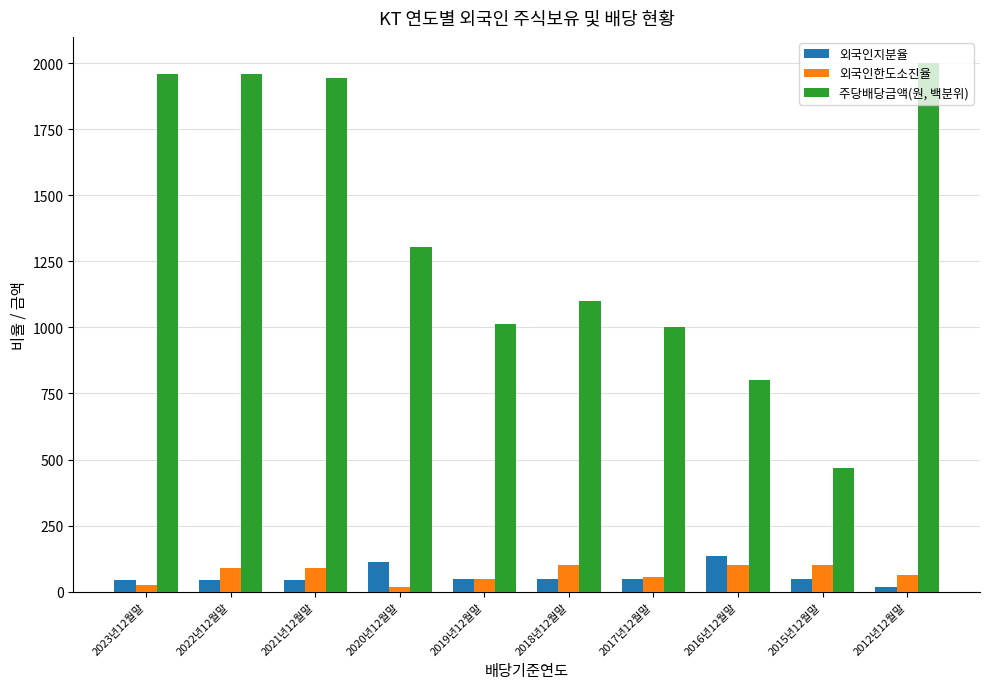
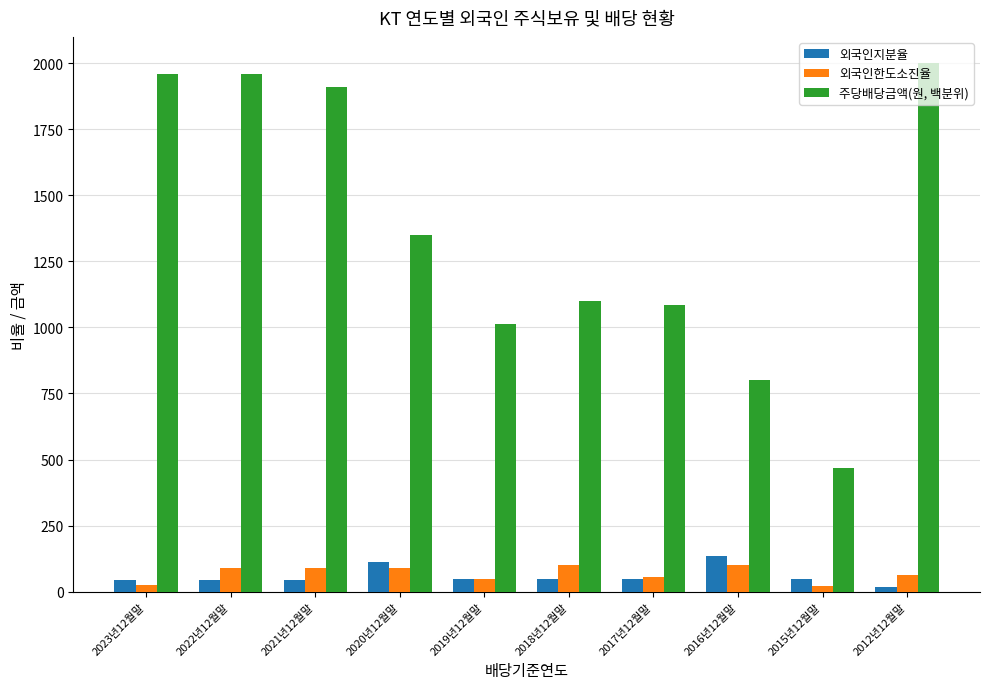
  {
    "외국인지분율": {
      "2023년12월말": 40,
      "2022년12월말": 40,
      "2021년12월말": 40,
      "2020년12월말": 110,
      "2019년12월말": 50,
      "2018년12월말": 50,
      "2017년12월말": 50,
      "2016년12월말": 130,
      "2015년12월말": 50,
      "2012년12월말": 20
    },
    "외국인한도소진율": {
      "2023년12월말": 20,
      "2022년12월말": 90,
      "2021년12월말": 90,
-     "2020년12월말": 20,
+     "2020년12월말": 90,
      "2019년12월말": 50,
      "2018년12월말": 100,
      "2017년12월말": 60,
      "2016년12월말": 100,
-     "2015년12월말": 100,
+     "2015년12월말": 20,
      "2012년12월말": 60
    },
    "주당배당금액(원, 백분위)": {
      "2023년12월말": 1960,
      "2022년12월말": 1960,
-     "2021년12월말": 1950,
-     "2020년12월말": 1310,
+     "2021년12월말": 1910,
+     "2020년12월말": 1350,
      "2019년12월말": 1010,
      "2018년12월말": 1100,
-     "2017년12월말": 1000,
+     "2017년12월말": 1080,
      "2016년12월말": 800,
      "2015년12월말": 470
    }
  }
